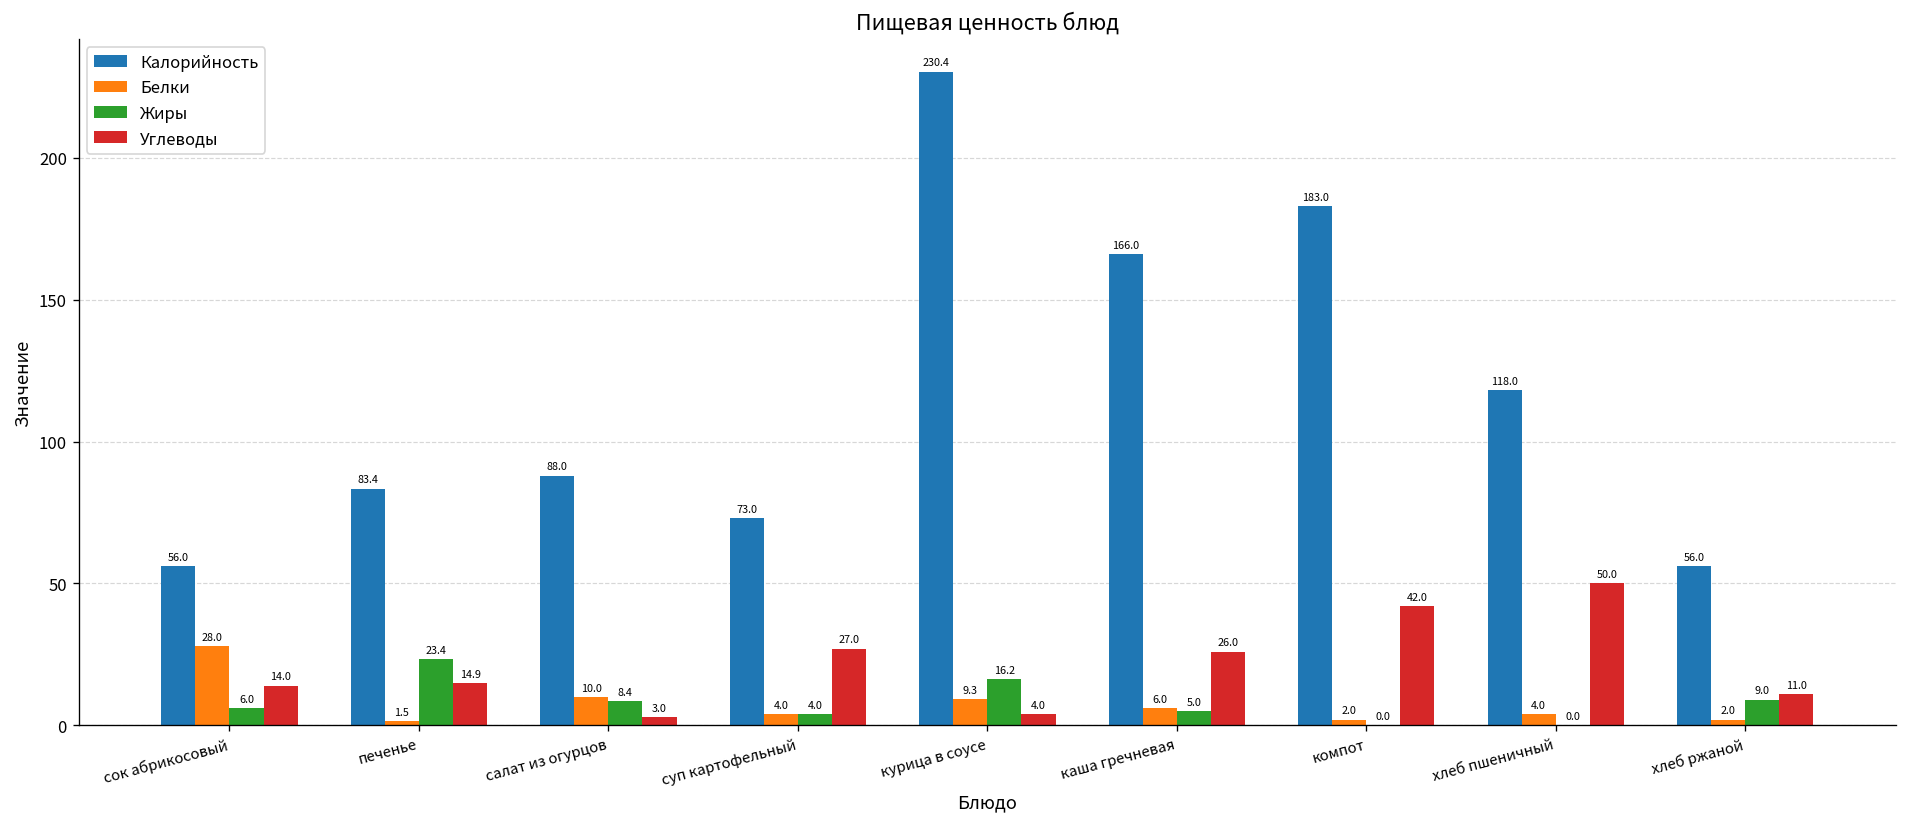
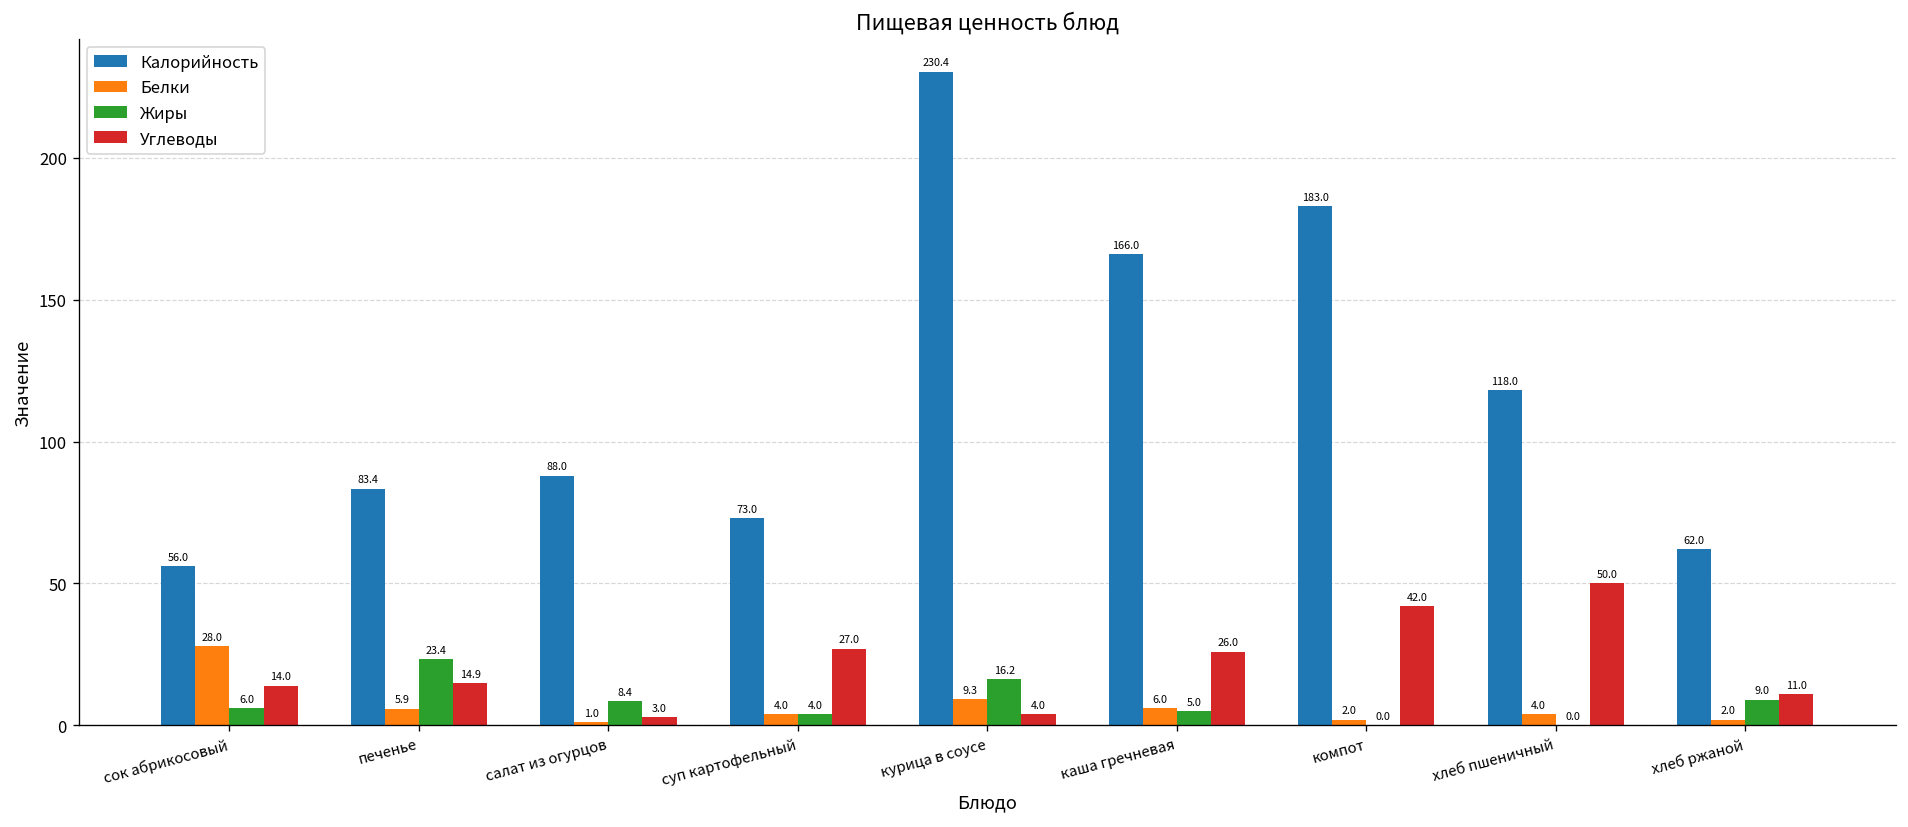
  {
    "Калорийность": {
      "сок абрикосовый": 56.0,
      "печенье": 83.4,
      "салат из огурцов": 88.0,
      "суп картофельный": 73.0,
      "курица в соусе": 230.4,
      "каша гречневая": 166.0,
      "компот": 183.0,
      "хлеб пшеничный": 118.0,
-     "хлеб ржаной": 56.0
+     "хлеб ржаной": 62.0
    },
    "Белки": {
      "сок абрикосовый": 28.0,
-     "печенье": 1.5,
-     "салат из огурцов": 10.0,
+     "печенье": 5.9,
+     "салат из огурцов": 1.0,
      "суп картофельный": 4.0,
      "курица в соусе": 9.3,
      "каша гречневая": 6.0,
      "компот": 2.0,
      "хлеб пшеничный": 4.0,
      "хлеб ржаной": 2.0
    },
    "Жиры": {
      "сок абрикосовый": 6.0,
      "печенье": 23.4,
      "салат из огурцов": 8.4,
      "суп картофельный": 4.0,
      "курица в соусе": 16.2,
      "каша гречневая": 5.0,
      "компот": 0.0,
      "хлеб пшеничный": 0.0,
      "хлеб ржаной": 9.0
    },
    "Углеводы": {
      "сок абрикосовый": 14.0,
      "печенье": 14.9,
      "салат из огурцов": 3.0,
      "суп картофельный": 27.0,
      "курица в соусе": 4.0,
      "каша гречневая": 26.0,
      "компот": 42.0,
      "хлеб пшеничный": 50.0,
      "хлеб ржаной": 11.0
    }
  }
